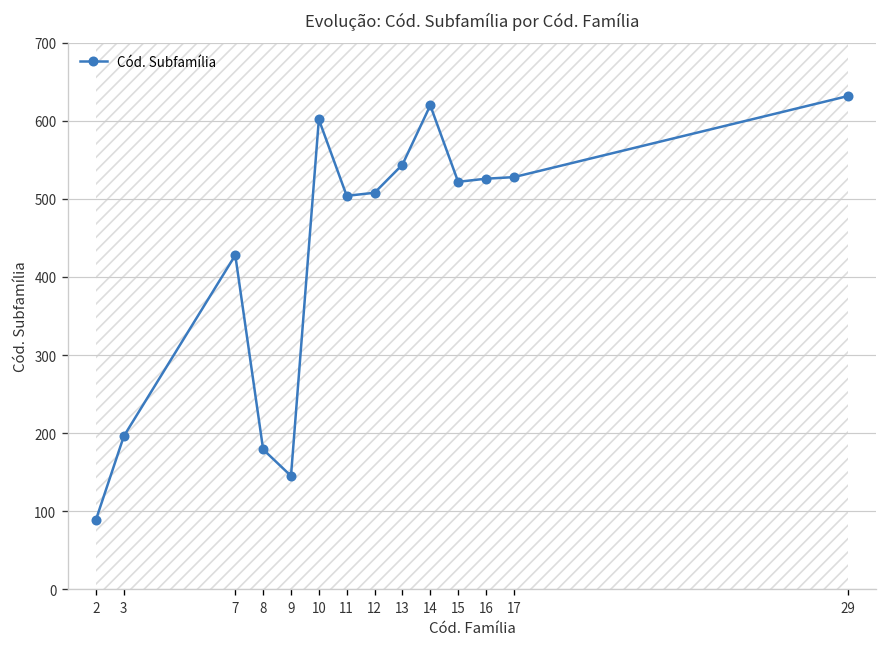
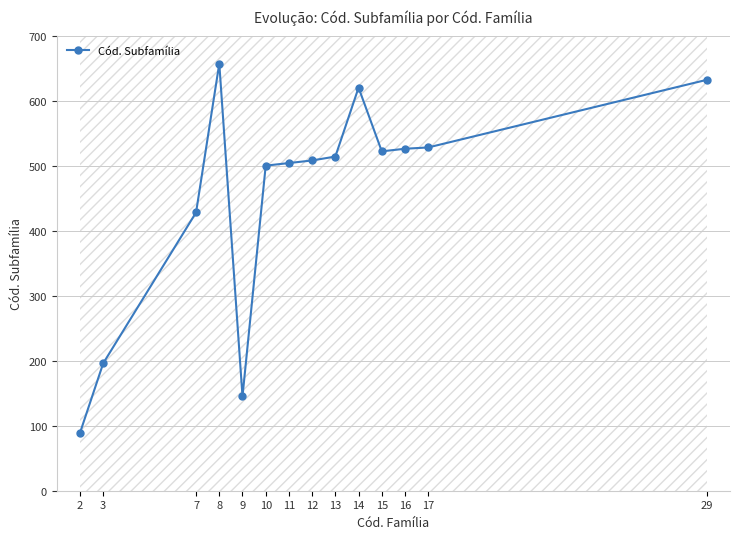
  {
    "Cód. Subfamília": {
      "2": 90,
      "3": 200,
      "7": 430,
-     "8": 180,
+     "8": 660,
      "9": 150,
-     "10": 600,
+     "10": 500,
      "11": 500,
      "12": 510,
-     "13": 540,
+     "13": 510,
      "14": 620,
      "15": 520,
      "16": 530,
      "17": 530,
      "29": 630
    }
  }
